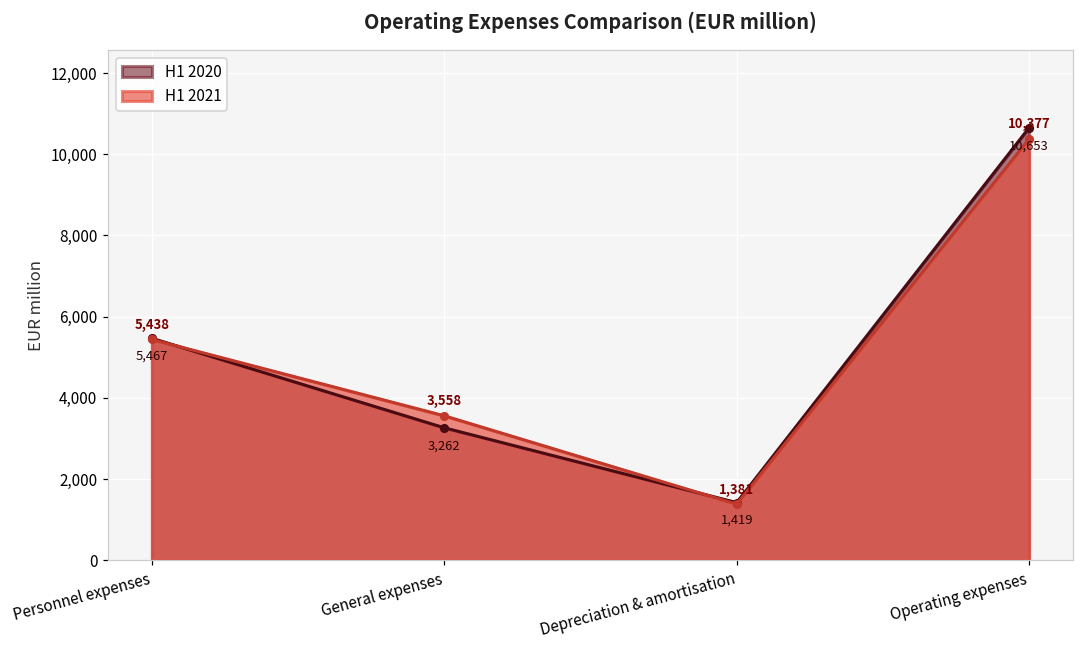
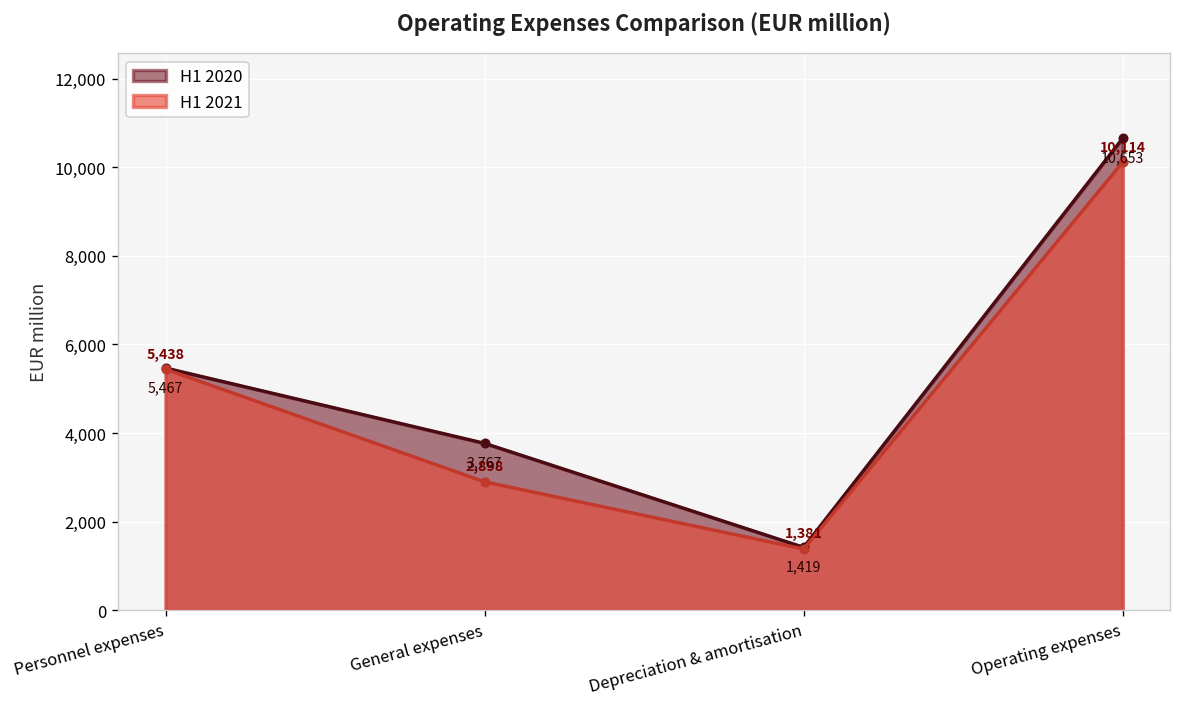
  {
    "H1 2020": {
-     "General expenses": "3,262"
+     "General expenses": "3,767"
    },
    "H1 2021": {
-     "General expenses": "3,558",
-     "Operating expenses": "10,377"
+     "General expenses": "2,898",
+     "Operating expenses": "10,114"
    }
  }
